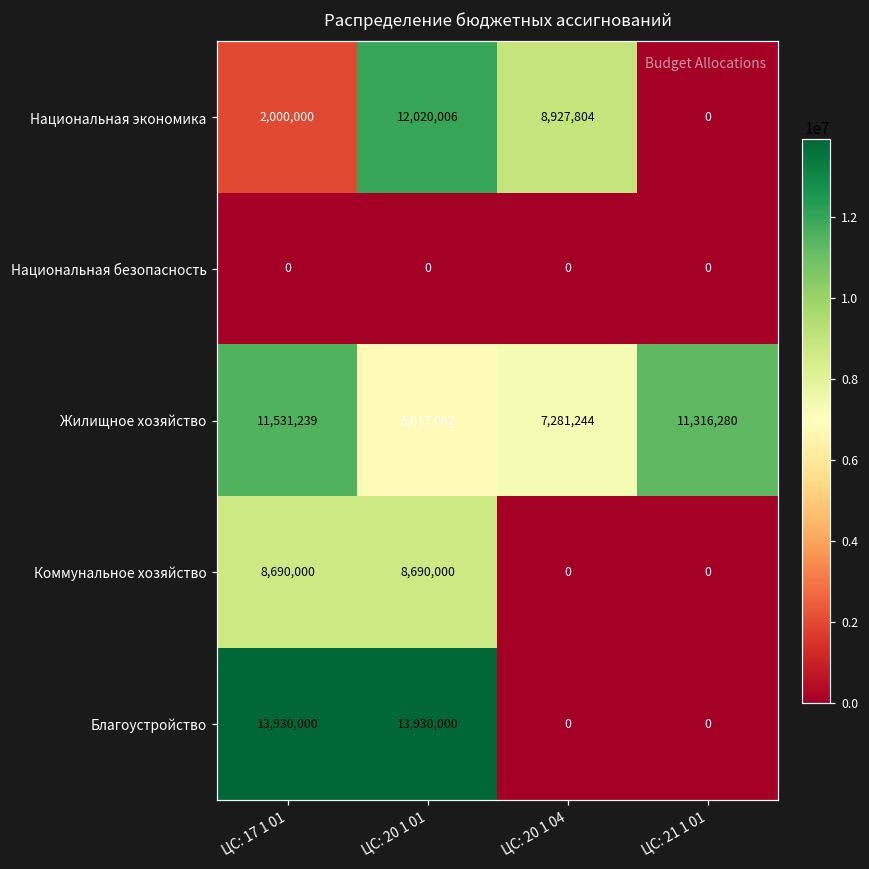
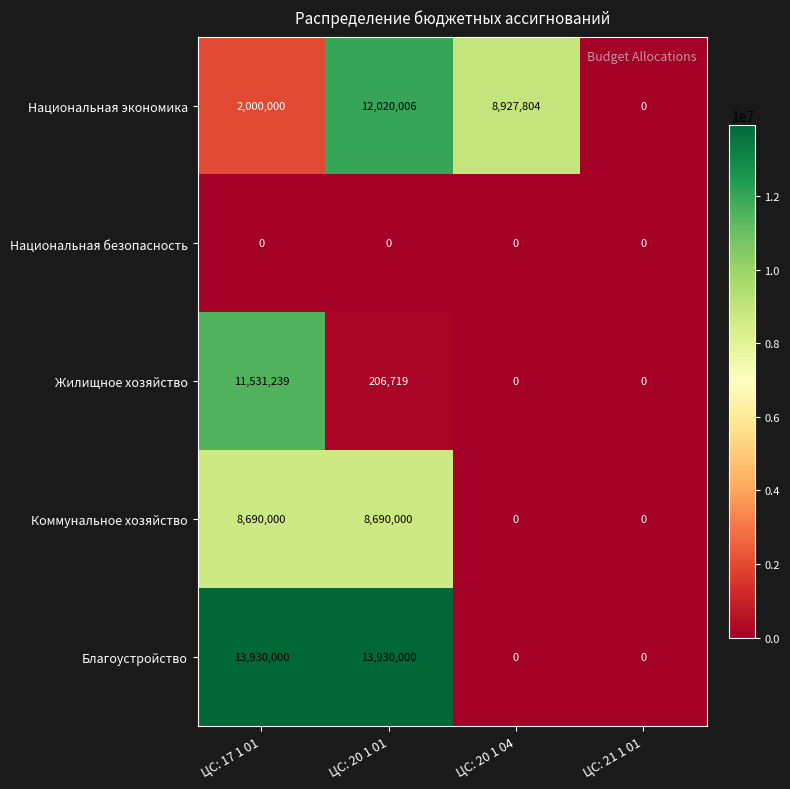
  {
    "Национальная экономика": {
      "ЦС: 17 1 01": "2,000,000",
      "ЦС: 20 1 01": "12,020,006",
      "ЦС: 20 1 04": "8,927,804"
    },
    "Национальная безопасность": {
      "ЦС: 17 1 01": "0",
      "ЦС: 20 1 01": "0",
      "ЦС: 20 1 04": "0",
      "ЦС: 21 1 01": "0"
    },
    "Жилищное хозяйство": {
      "ЦС: 17 1 01": "11,531,239",
-     "ЦС: 20 1 01": "6,817,062",
-     "ЦС: 20 1 04": "7,281,244",
-     "ЦС: 21 1 01": "11,316,280"
+     "ЦС: 20 1 01": "206,719",
+     "ЦС: 20 1 04": "0",
+     "ЦС: 21 1 01": "0"
    },
    "Коммунальное хозяйство": {
      "ЦС: 17 1 01": "8,690,000",
      "ЦС: 20 1 01": "8,690,000",
      "ЦС: 20 1 04": "0",
      "ЦС: 21 1 01": "0"
    },
    "Благоустройство": {
      "ЦС: 17 1 01": "13,930,000",
      "ЦС: 20 1 01": "13,930,000",
      "ЦС: 20 1 04": "0",
      "ЦС: 21 1 01": "0"
    }
  }
